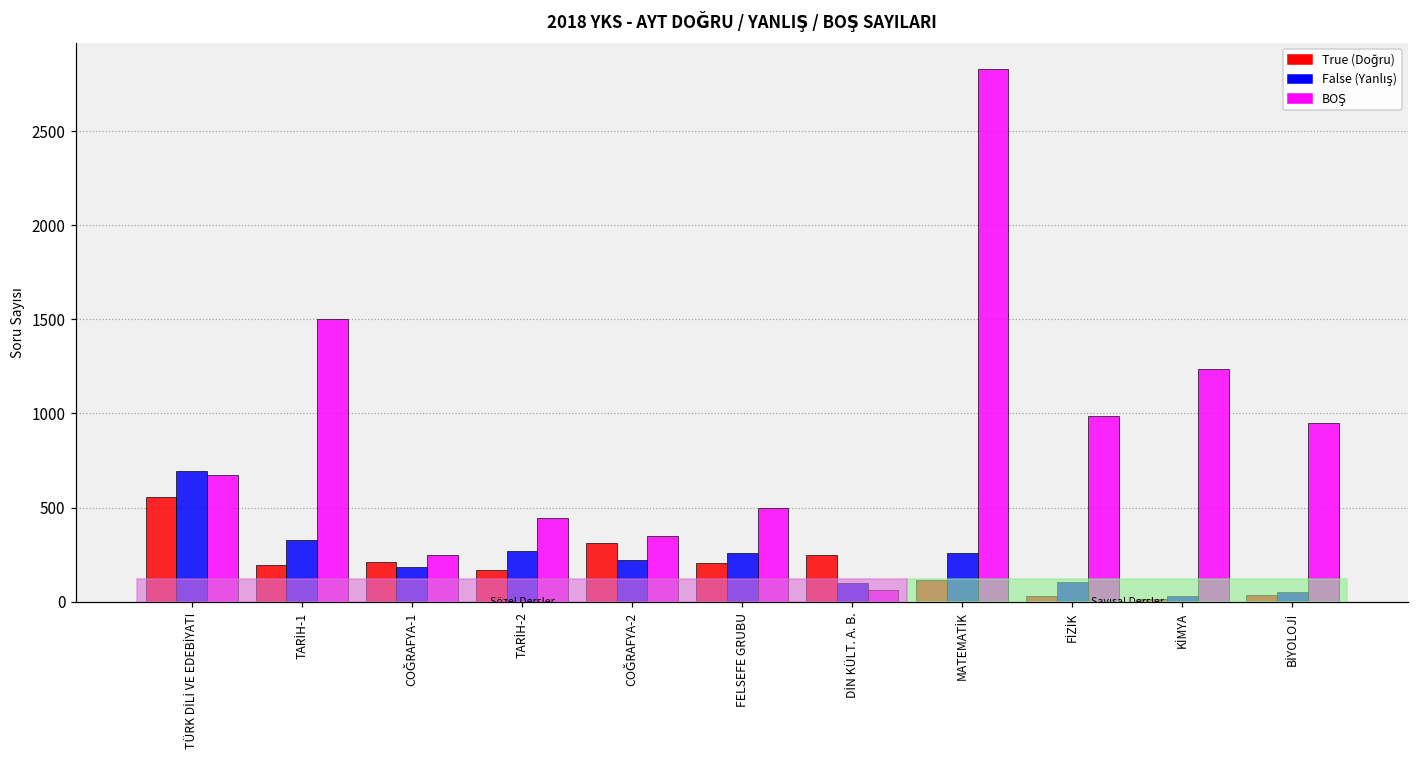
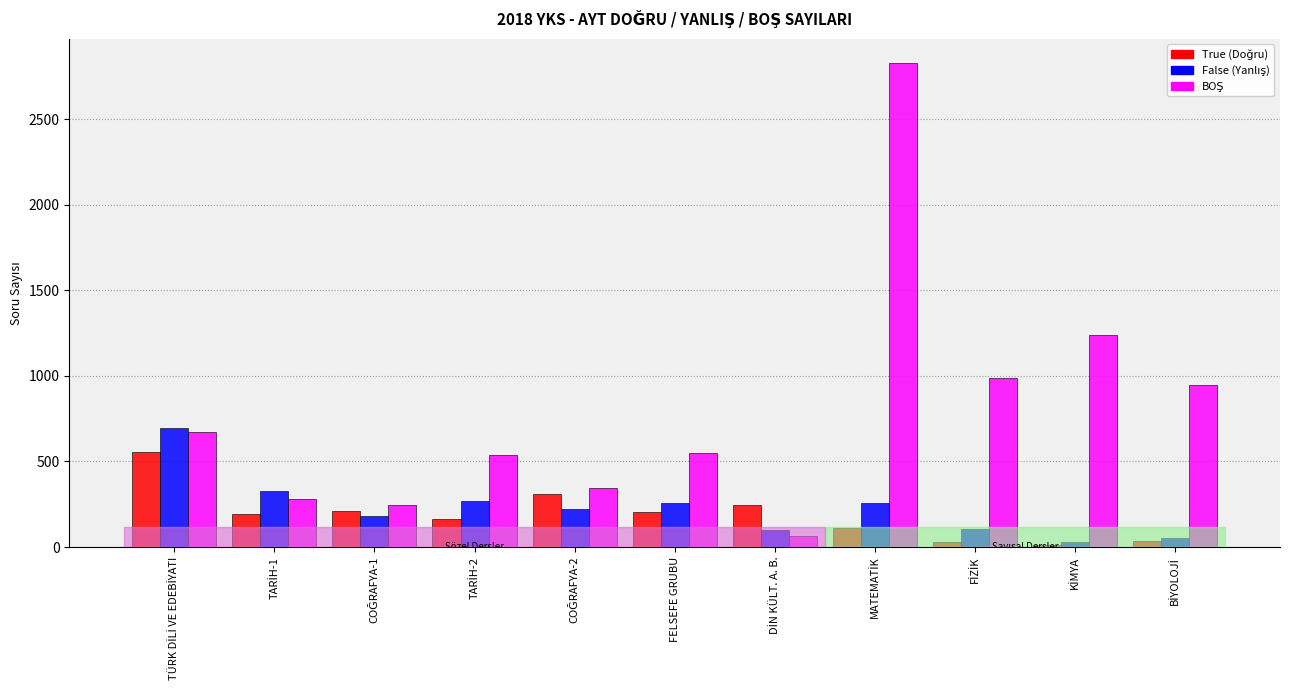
  {
    "BOŞ": {
      "TÜRK DİLİ VE EDEBİYATI": 670,
-     "TARİH-1": 1500,
+     "TARİH-1": 280,
      "COĞRAFYA-1": 250,
-     "TARİH-2": 450,
+     "TARİH-2": 540,
      "COĞRAFYA-2": 350,
-     "FELSEFE GRUBU": 500,
+     "FELSEFE GRUBU": 550,
      "MATEMATİK": 2830,
      "FİZİK": 990,
      "KİMYA": 1240,
      "BİYOLOJİ": 950
    }
  }
